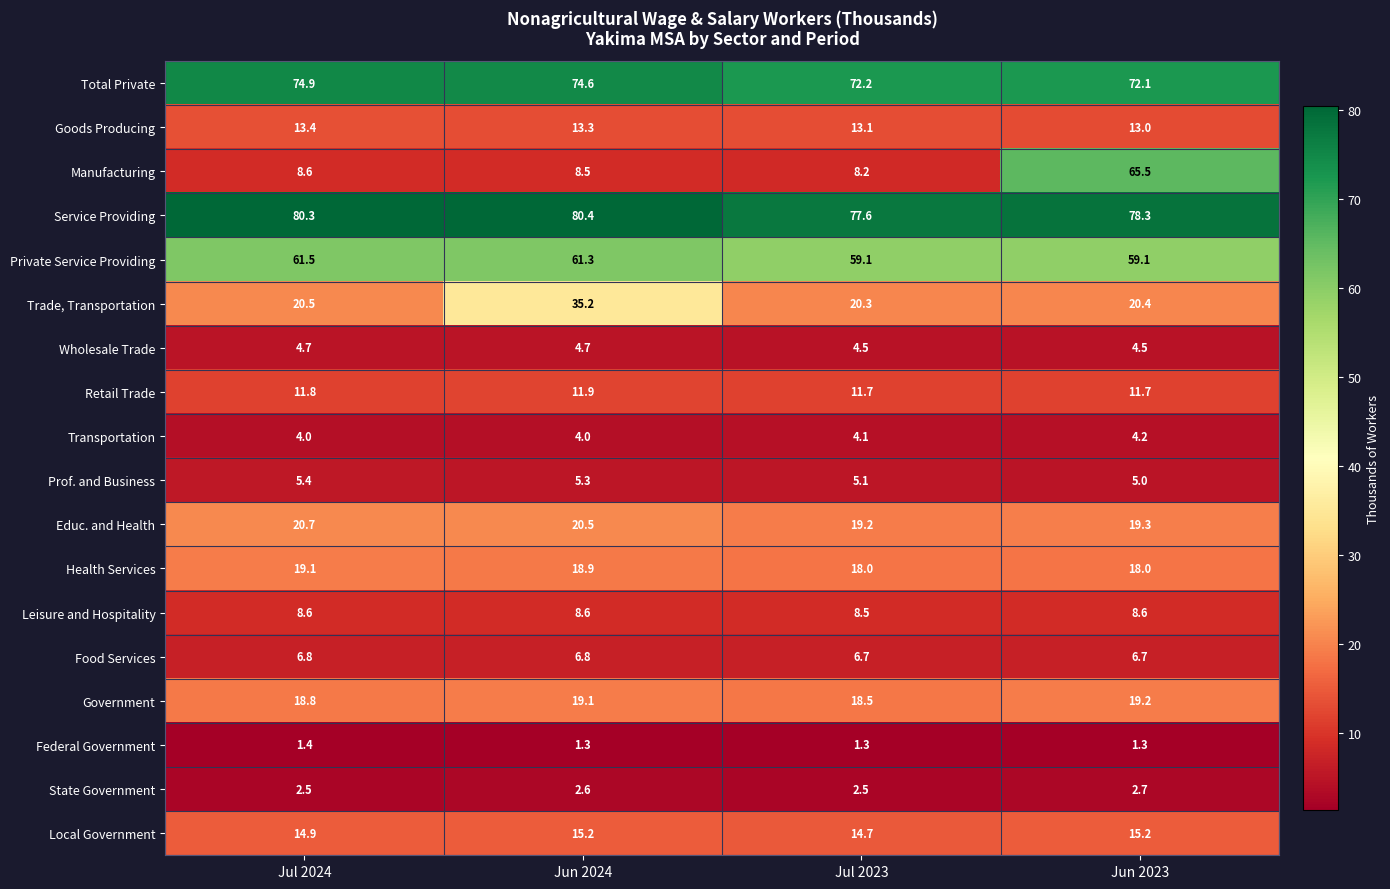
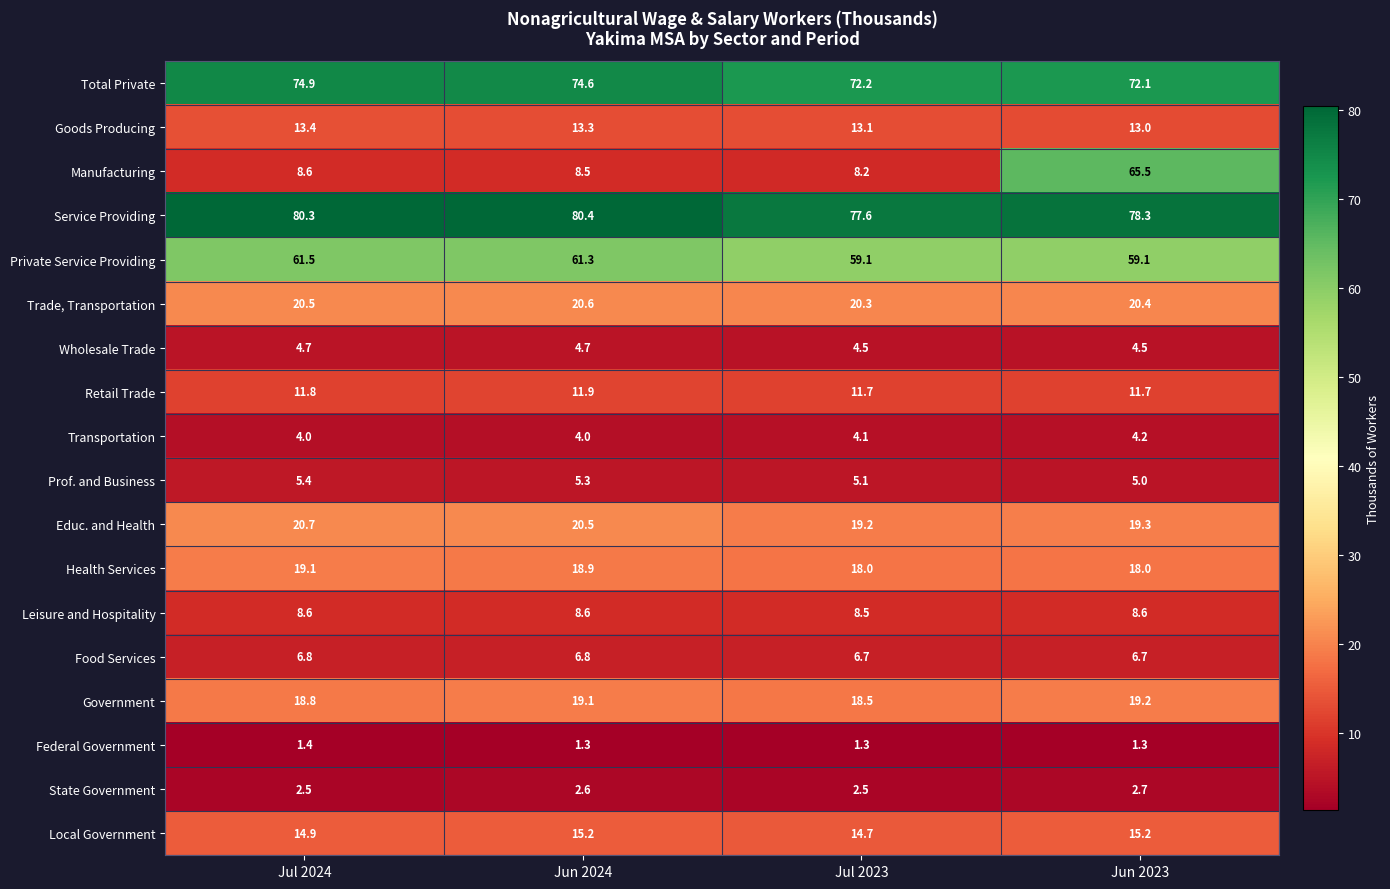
  {
    "Total Private": {
      "Jul 2024": 74.9,
      "Jun 2024": 74.6,
      "Jul 2023": 72.2,
      "Jun 2023": 72.1
    },
    "Goods Producing": {
      "Jul 2024": 13.4,
      "Jun 2024": 13.3,
      "Jul 2023": 13.1,
      "Jun 2023": 13.0
    },
    "Manufacturing": {
      "Jul 2024": 8.6,
      "Jun 2024": 8.5,
      "Jul 2023": 8.2,
      "Jun 2023": 65.5
    },
    "Service Providing": {
      "Jul 2024": 80.3,
      "Jun 2024": 80.4,
      "Jul 2023": 77.6,
      "Jun 2023": 78.3
    },
    "Private Service Providing": {
      "Jul 2024": 61.5,
      "Jun 2024": 61.3,
      "Jul 2023": 59.1,
      "Jun 2023": 59.1
    },
    "Trade, Transportation": {
      "Jul 2024": 20.5,
-     "Jun 2024": 35.2,
+     "Jun 2024": 20.6,
      "Jul 2023": 20.3,
      "Jun 2023": 20.4
    },
    "Wholesale Trade": {
      "Jul 2024": 4.7,
      "Jun 2024": 4.7,
      "Jul 2023": 4.5,
      "Jun 2023": 4.5
    },
    "Retail Trade": {
      "Jul 2024": 11.8,
      "Jun 2024": 11.9,
      "Jul 2023": 11.7,
      "Jun 2023": 11.7
    },
    "Transportation": {
      "Jul 2024": 4.0,
      "Jun 2024": 4.0,
      "Jul 2023": 4.1,
      "Jun 2023": 4.2
    },
    "Prof. and Business": {
      "Jul 2024": 5.4,
      "Jun 2024": 5.3,
      "Jul 2023": 5.1,
      "Jun 2023": 5.0
    },
    "Educ. and Health": {
      "Jul 2024": 20.7,
      "Jun 2024": 20.5,
      "Jul 2023": 19.2,
      "Jun 2023": 19.3
    },
    "Health Services": {
      "Jul 2024": 19.1,
      "Jun 2024": 18.9,
      "Jul 2023": 18.0,
      "Jun 2023": 18.0
    },
    "Leisure and Hospitality": {
      "Jul 2024": 8.6,
      "Jun 2024": 8.6,
      "Jul 2023": 8.5,
      "Jun 2023": 8.6
    },
    "Food Services": {
      "Jul 2024": 6.8,
      "Jun 2024": 6.8,
      "Jul 2023": 6.7,
      "Jun 2023": 6.7
    },
    "Government": {
      "Jul 2024": 18.8,
      "Jun 2024": 19.1,
      "Jul 2023": 18.5,
      "Jun 2023": 19.2
    },
    "Federal Government": {
      "Jul 2024": 1.4,
      "Jun 2024": 1.3,
      "Jul 2023": 1.3,
      "Jun 2023": 1.3
    },
    "State Government": {
      "Jul 2024": 2.5,
      "Jun 2024": 2.6,
      "Jul 2023": 2.5,
      "Jun 2023": 2.7
    },
    "Local Government": {
      "Jul 2024": 14.9,
      "Jun 2024": 15.2,
      "Jul 2023": 14.7,
      "Jun 2023": 15.2
    }
  }
